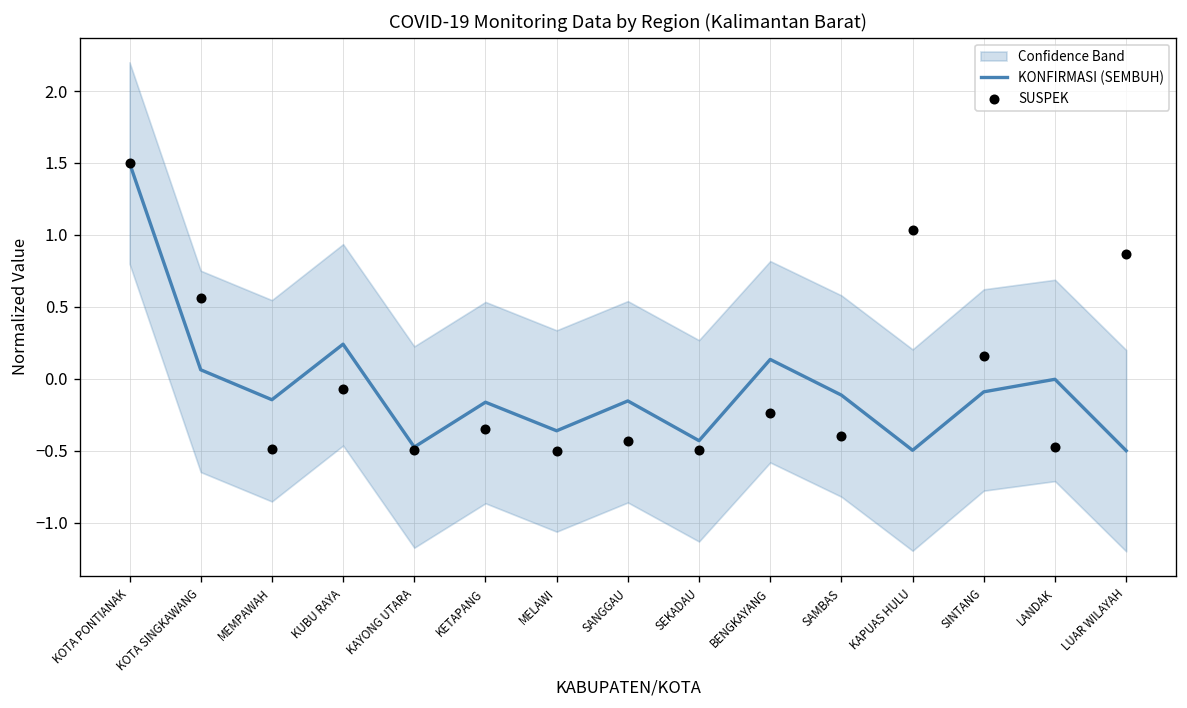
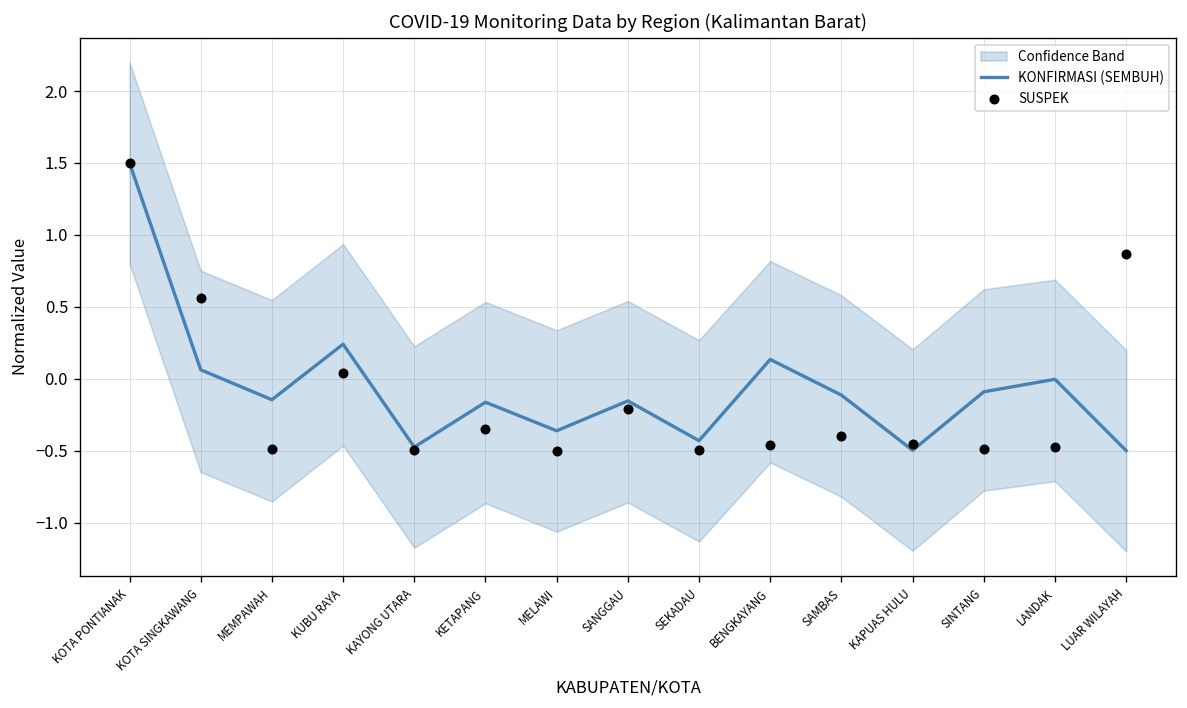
  {
    "SUSPEK": {
-     "KUBU RAYA": -0.07,
-     "SANGGAU": -0.43,
-     "BENGKAYANG": -0.24,
-     "KAPUAS HULU": 1.03,
-     "SINTANG": 0.16
+     "KUBU RAYA": 0.04,
+     "SANGGAU": -0.21,
+     "BENGKAYANG": -0.46,
+     "KAPUAS HULU": -0.46,
+     "SINTANG": -0.49
    }
  }
